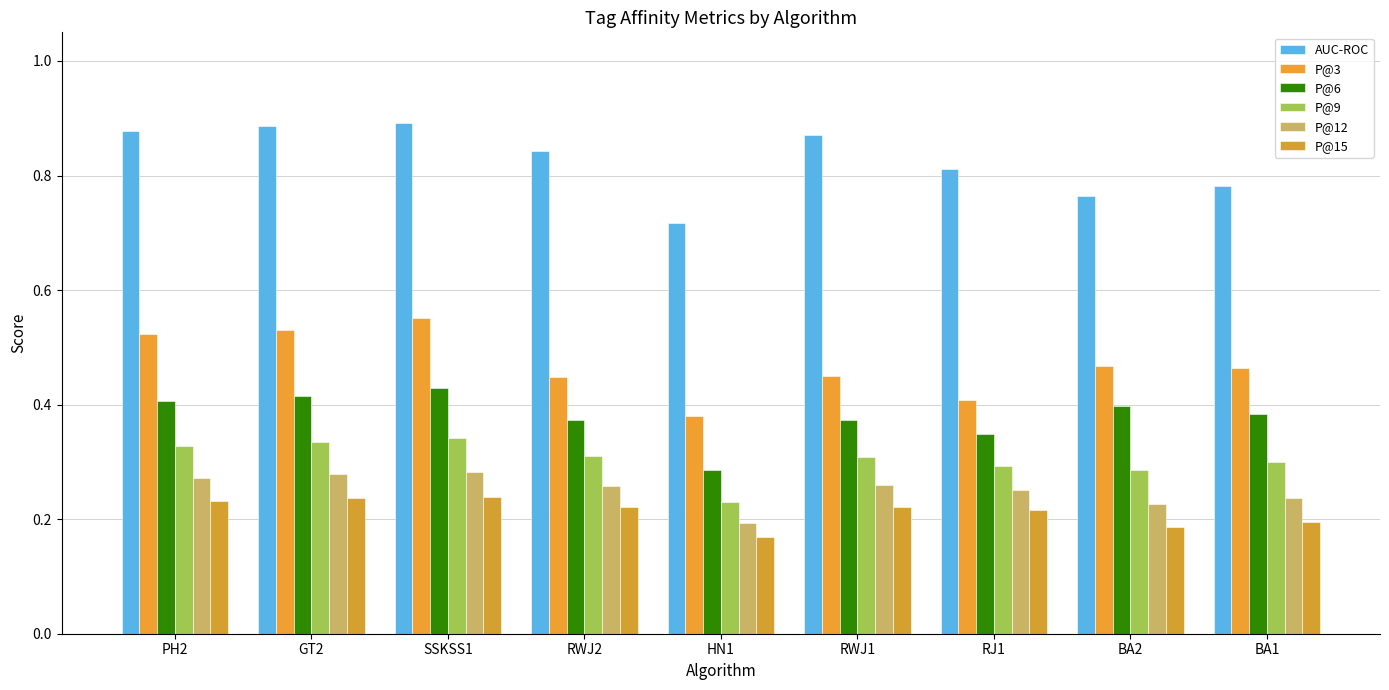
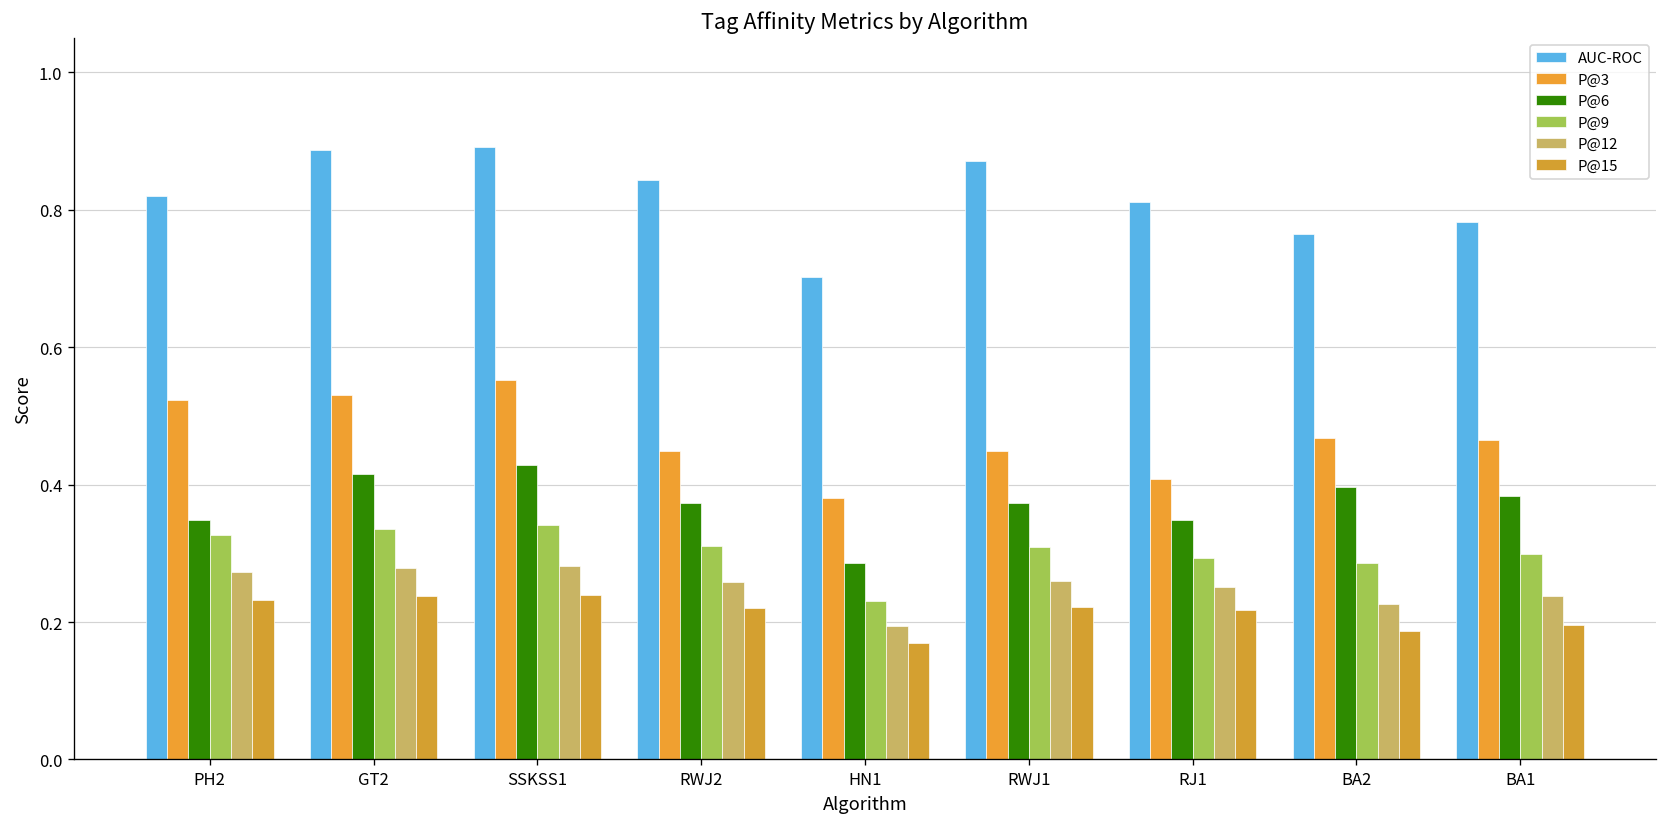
  {
    "AUC-ROC": {
-     "PH2": 0.88,
+     "PH2": 0.82,
      "GT2": 0.89,
      "SSKSS1": 0.89,
      "RWJ2": 0.84,
-     "HN1": 0.72,
+     "HN1": 0.70,
      "RWJ1": 0.87,
      "RJ1": 0.81,
      "BA2": 0.77,
      "BA1": 0.78
    },
    "P@6": {
-     "PH2": 0.41,
+     "PH2": 0.35,
      "GT2": 0.42,
      "SSKSS1": 0.43,
      "RWJ2": 0.37,
      "HN1": 0.29,
      "RWJ1": 0.37,
      "RJ1": 0.35,
      "BA2": 0.40,
      "BA1": 0.38
    }
  }
